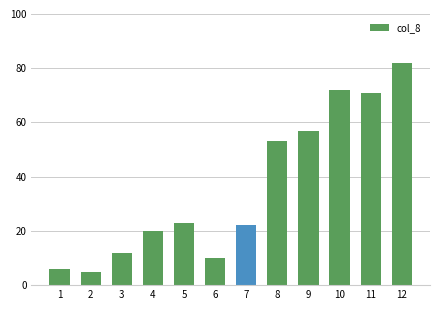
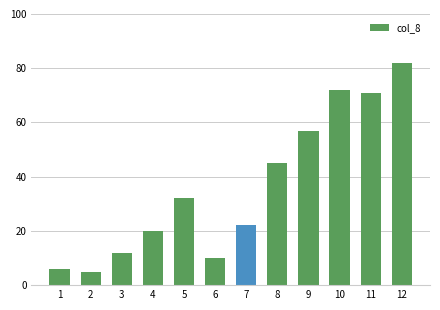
  {
    "1": 6,
    "2": 5,
    "3": 12,
    "4": 20,
-   "5": 23,
+   "5": 32,
    "6": 10,
    "7": 22,
-   "8": 53,
+   "8": 45,
    "9": 57,
    "10": 72,
    "11": 71,
    "12": 82
  }
